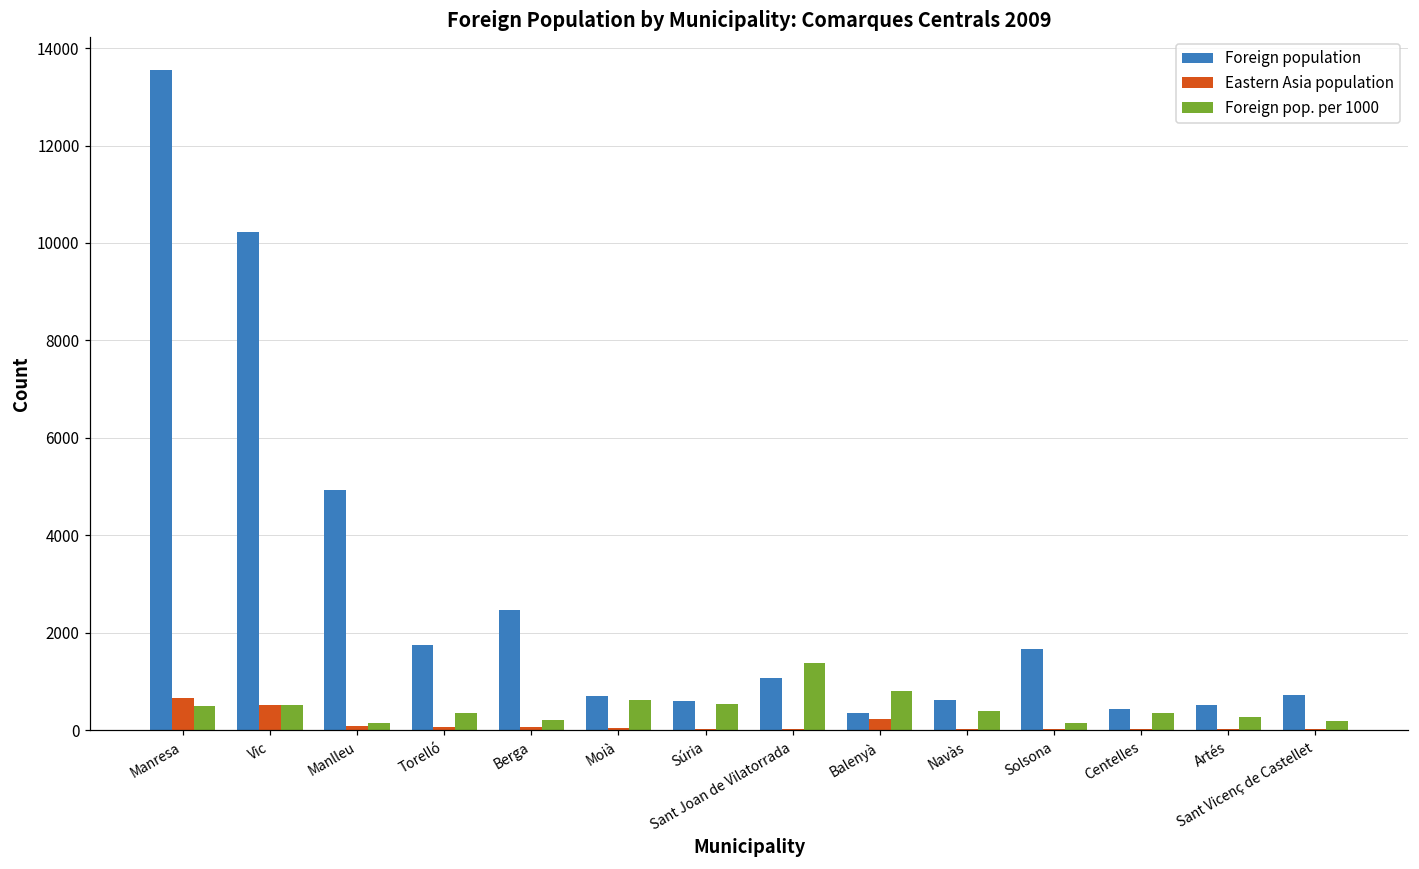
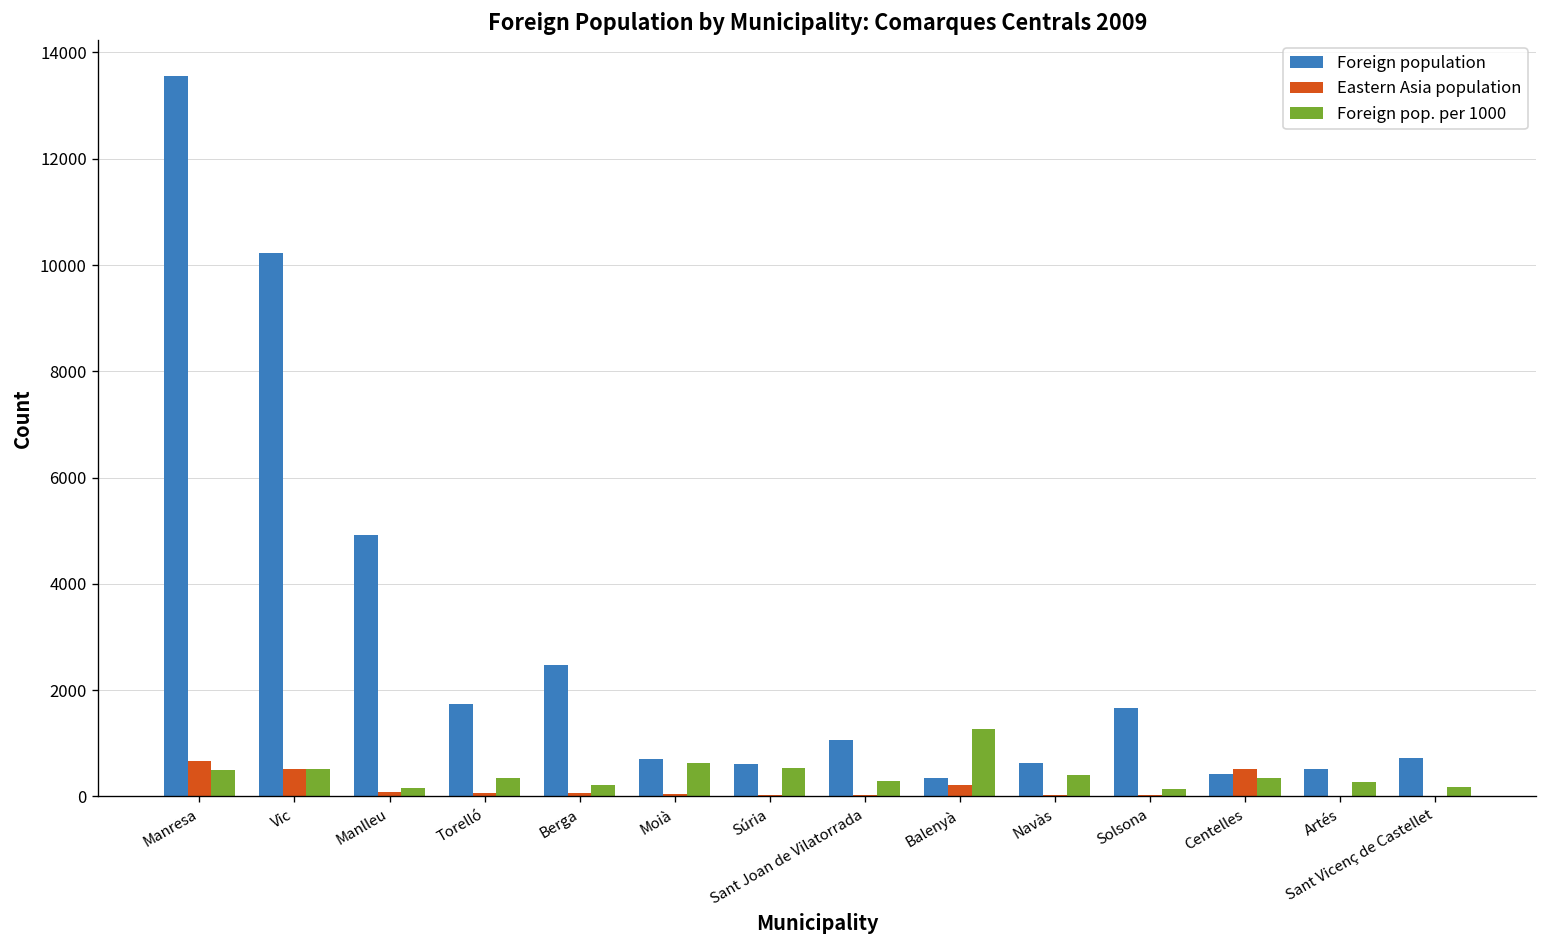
  {
    "Foreign population": {
      "Manresa": 13600,
      "Vic": 10200,
      "Manlleu": 4900,
      "Torelló": 1700,
      "Berga": 2500,
      "Moià": 700,
      "Súria": 600,
      "Sant Joan de Vilatorrada": 1100,
      "Balenyà": 400,
      "Navàs": 600,
      "Solsona": 1700,
      "Centelles": 400,
      "Artés": 500,
      "Sant Vicenç de Castellet": 700
    },
    "Eastern Asia population": {
      "Manresa": 700,
      "Vic": 500,
      "Manlleu": 100,
      "Torelló": 100,
      "Berga": 100,
      "Balenyà": 200,
-     "Centelles": 0
+     "Centelles": 500
    },
    "Foreign pop. per 1000": {
      "Manresa": 500,
      "Vic": 500,
      "Manlleu": 200,
      "Torelló": 300,
      "Berga": 200,
      "Moià": 600,
      "Súria": 500,
-     "Sant Joan de Vilatorrada": 1400,
-     "Balenyà": 800,
+     "Sant Joan de Vilatorrada": 300,
+     "Balenyà": 1300,
      "Navàs": 400,
      "Solsona": 100,
      "Centelles": 400,
      "Artés": 300,
      "Sant Vicenç de Castellet": 200
    }
  }
